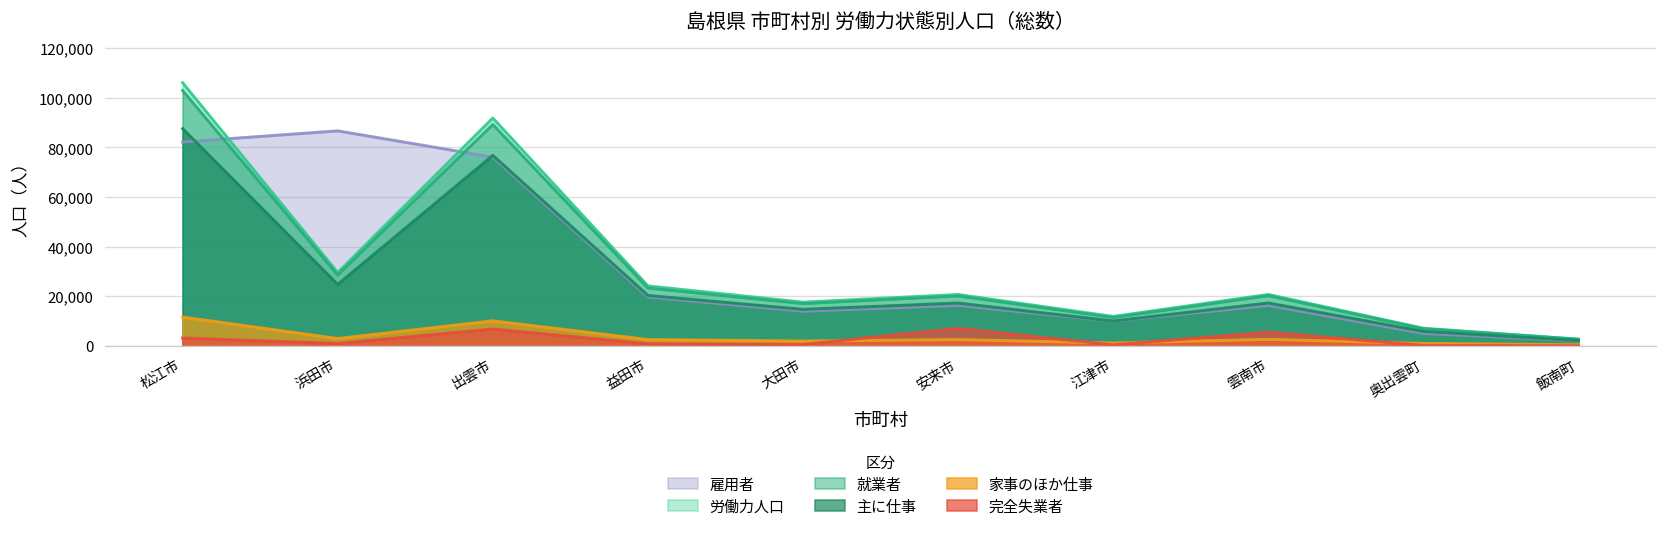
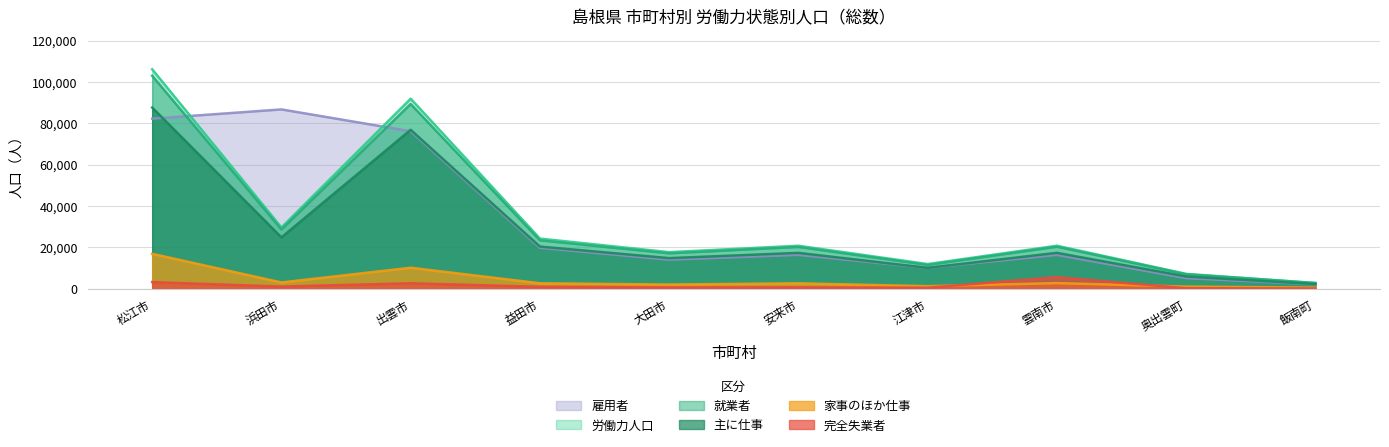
  {
    "雇用者": {
      "松江市": "82,000",
      "浜田市": "87,000"
    },
    "家事のほか仕事": {
-     "松江市": "12,000",
+     "松江市": "17,000",
      "浜田市": "3,000",
      "出雲市": "10,000",
      "益田市": "3,000",
      "大田市": "2,000",
      "安来市": "3,000",
      "雲南市": "3,000"
    },
    "完全失業者": {
      "松江市": "3,000",
      "浜田市": "1,000",
-     "出雲市": "7,000",
+     "出雲市": "3,000",
      "益田市": "1,000",
      "大田市": "1,000",
-     "安来市": "7,000",
+     "安来市": "1,000",
      "雲南市": "6,000"
    }
  }
